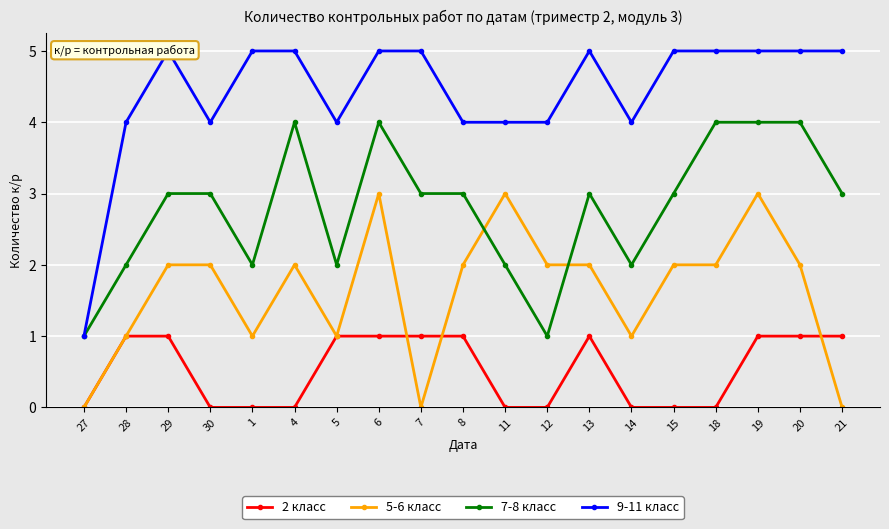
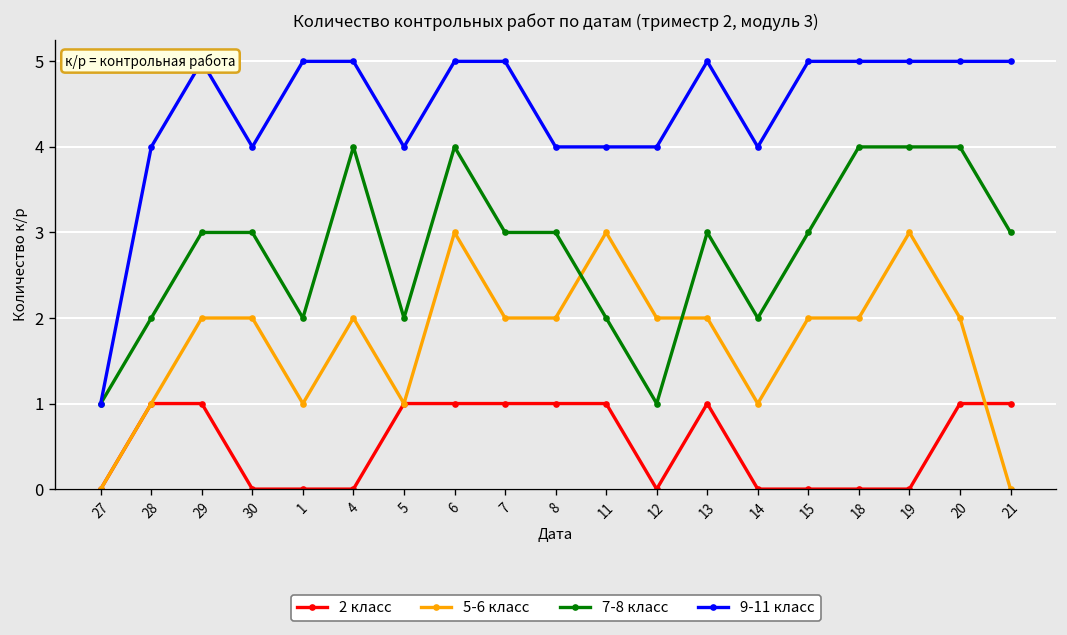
  {
    "2 класс": {
      "29": 1,
      "30": 0,
      "1": 0,
      "4": 0,
      "6": 1,
      "7": 1,
      "8": 1,
-     "11": 0,
+     "11": 1,
      "12": 0,
      "13": 1,
      "14": 0,
      "15": 0,
      "18": 0,
-     "19": 1,
+     "19": 0,
      "20": 1,
      "21": 1
    },
    "5-6 класс": {
      "29": 2,
      "30": 2,
      "1": 1,
      "4": 2,
      "6": 3,
-     "7": 0,
+     "7": 2,
      "8": 2,
      "11": 3,
      "12": 2,
      "13": 2,
      "14": 1,
      "15": 2,
      "18": 2,
      "19": 3,
      "20": 2,
      "21": 0
    },
    "7-8 класс": {
      "28": 2,
      "29": 3,
      "30": 3,
      "1": 2,
      "4": 4,
      "5": 2,
      "6": 4,
      "7": 3,
      "8": 3,
      "11": 2,
      "12": 1,
      "13": 3,
      "14": 2,
      "15": 3,
      "18": 4,
      "19": 4,
      "20": 4,
      "21": 3
    },
    "9-11 класс": {
      "28": 4,
      "30": 4,
      "1": 5,
      "4": 5,
      "5": 4,
      "6": 5,
      "7": 5,
      "8": 4,
      "11": 4,
      "12": 4,
      "13": 5,
      "14": 4,
      "15": 5,
      "18": 5,
      "19": 5,
      "20": 5,
      "21": 5
    }
  }
